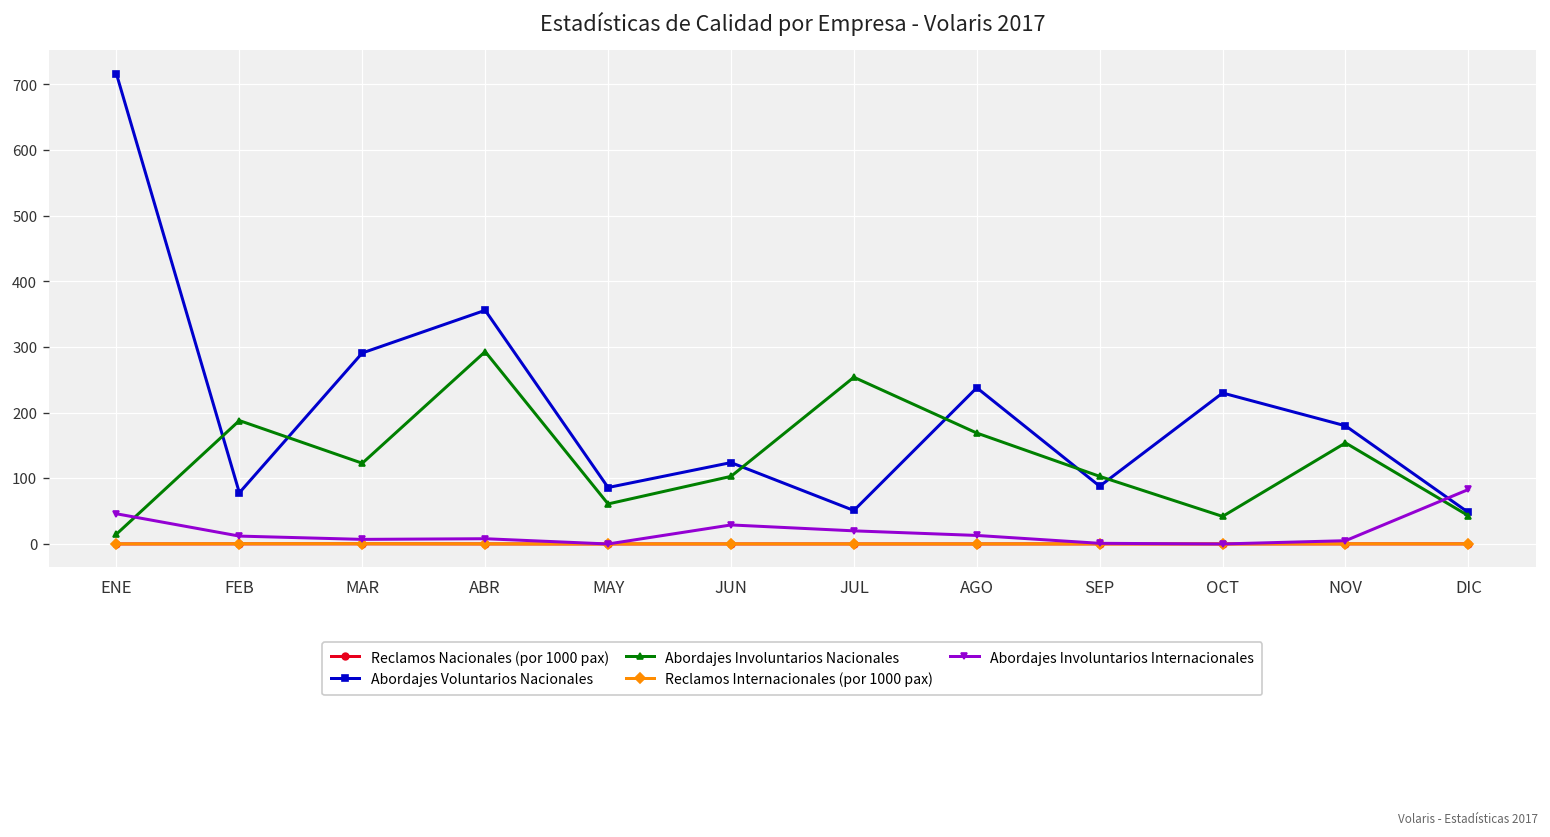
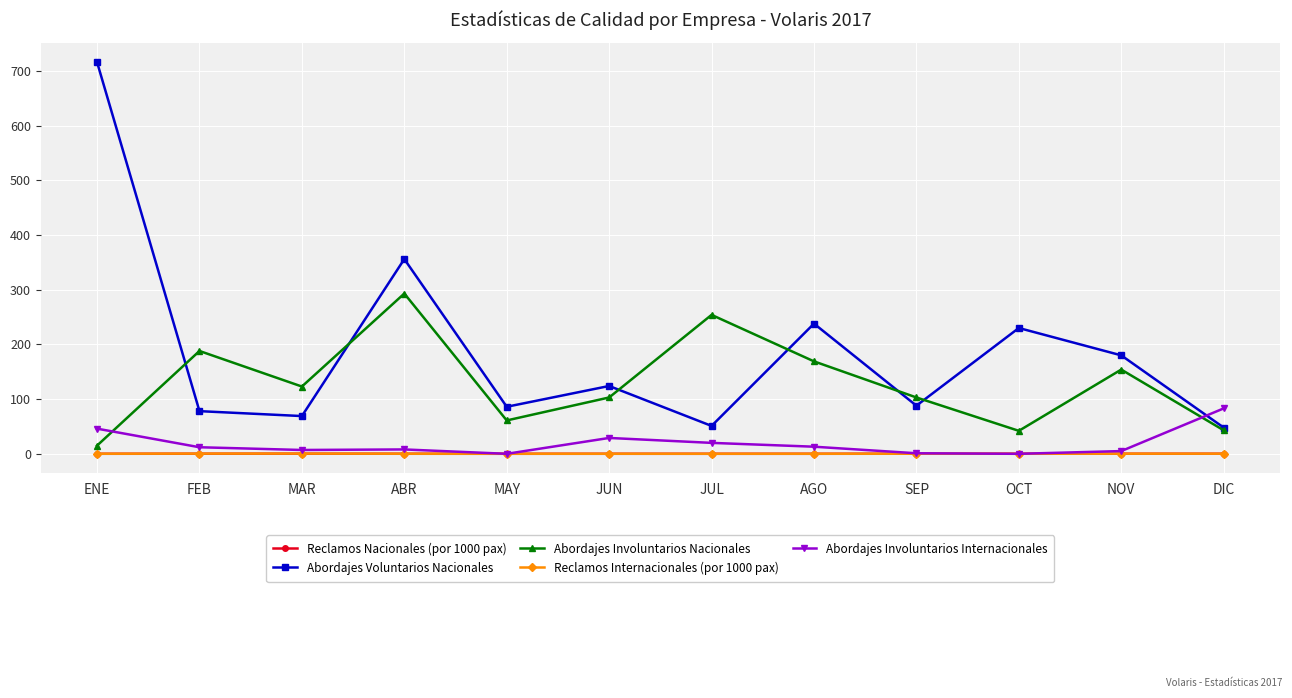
  {
    "Reclamos Internacionales (por 1000 pax)": {
      "ENE": 0,
      "FEB": 0,
      "MAR": 0,
      "ABR": 0,
      "JUN": 0,
      "JUL": 0,
      "AGO": 0,
      "NOV": 0,
      "DIC": 0
    },
    "Abordajes Voluntarios Nacionales": {
      "ENE": 720,
      "FEB": 80,
-     "MAR": 290,
+     "MAR": 70,
      "ABR": 360,
      "MAY": 90,
      "JUN": 120,
      "JUL": 50,
      "AGO": 240,
      "SEP": 90,
      "OCT": 230,
      "NOV": 180,
      "DIC": 50
    },
    "Abordajes Involuntarios Nacionales": {
      "ENE": 20,
      "FEB": 190,
      "MAR": 120,
      "ABR": 290,
      "MAY": 60,
      "JUN": 100,
      "JUL": 250,
      "AGO": 170,
      "SEP": 100,
      "OCT": 40,
      "NOV": 150,
      "DIC": 40
    },
    "Abordajes Involuntarios Internacionales": {
      "ENE": 50,
      "FEB": 10,
      "MAR": 10,
      "ABR": 10,
      "JUN": 30,
      "JUL": 20,
      "AGO": 10,
      "NOV": 10,
      "DIC": 80
    }
  }
